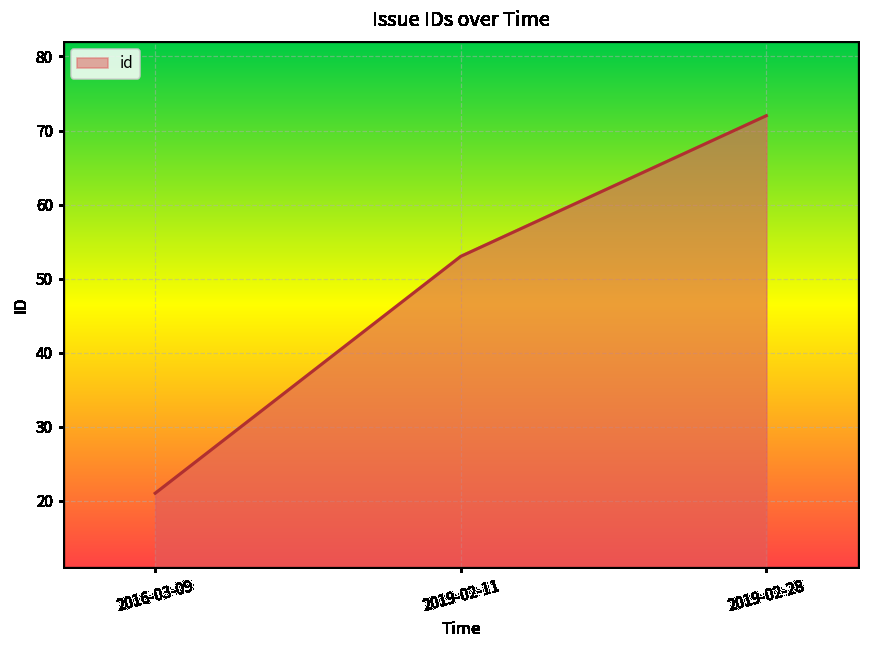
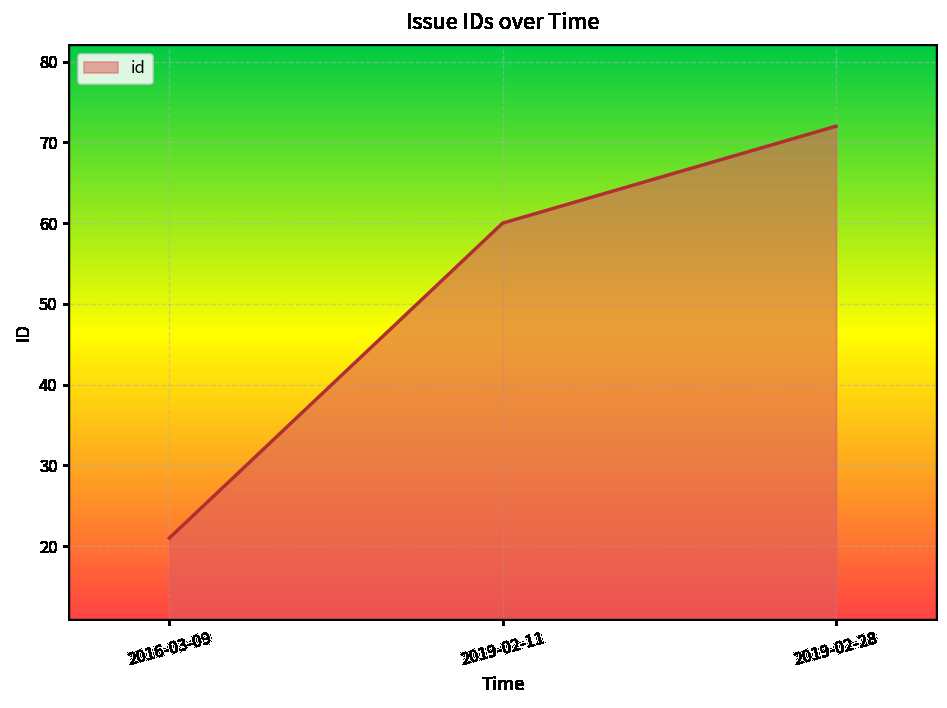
  {
    "2016-03-09": 21,
-   "2019-02-11": 53,
+   "2019-02-11": 60,
    "2019-02-28": 72
  }
